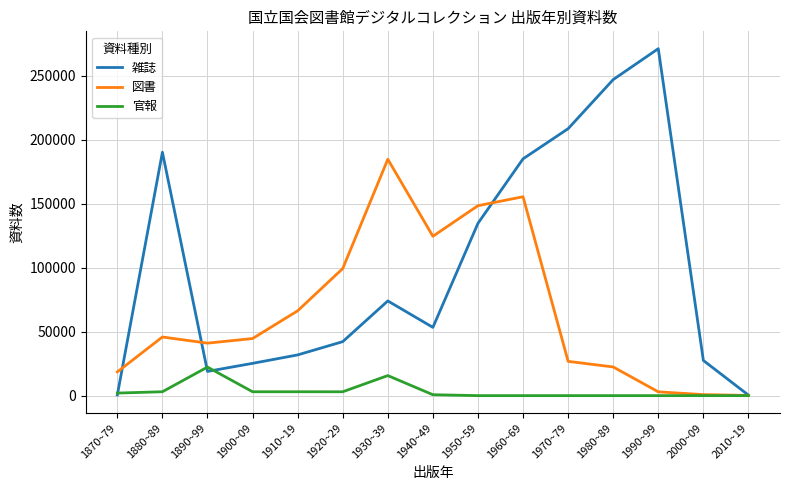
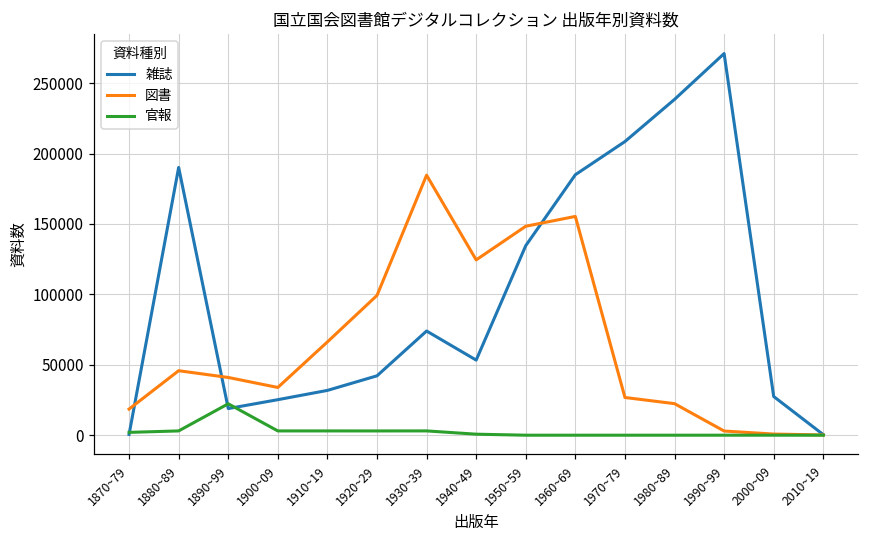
  {
    "雑誌": {
      "1880~89": 190000,
      "1890~99": 19000,
      "1900~09": 25000,
      "1910~19": 32000,
      "1920~29": 42000,
      "1930~39": 74000,
      "1940~49": 53000,
      "1950~59": 135000,
      "1960~69": 185000,
      "1970~79": 209000,
-     "1980~89": 247000,
+     "1980~89": 238000,
      "1990~99": 271000,
      "2000~09": 27000
    },
    "図書": {
      "1870~79": 19000,
      "1880~89": 46000,
      "1890~99": 41000,
-     "1900~09": 45000,
+     "1900~09": 34000,
      "1910~19": 66000,
      "1920~29": 99000,
      "1930~39": 185000,
      "1940~49": 124000,
      "1950~59": 148000,
      "1960~69": 155000,
      "1970~79": 27000,
      "1980~89": 22000,
      "1990~99": 3000
    },
    "官報": {
      "1880~89": 3000,
      "1890~99": 22000,
      "1900~09": 3000,
      "1910~19": 3000,
      "1920~29": 3000,
-     "1930~39": 16000,
+     "1930~39": 3000,
      "1940~49": 1000,
      "1950~59": 0,
      "1960~69": 0,
      "1970~79": 0,
      "1980~89": 0,
      "1990~99": 0
    }
  }
